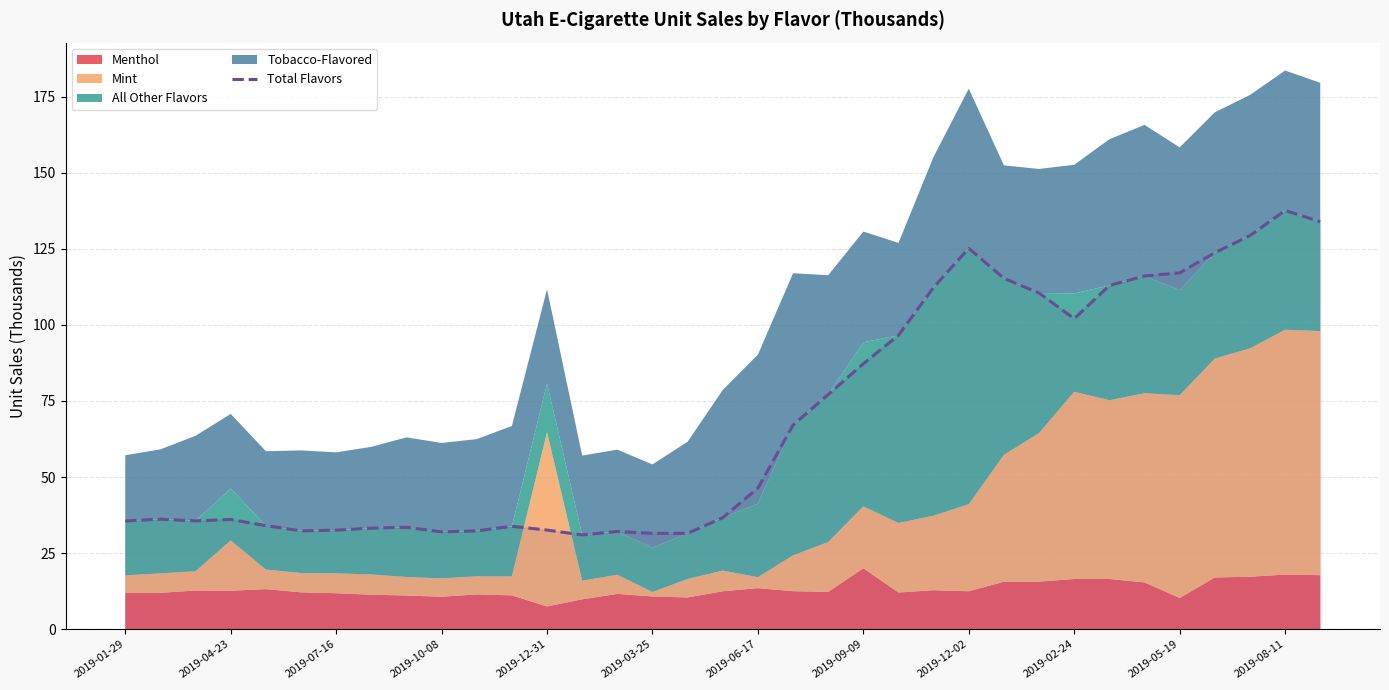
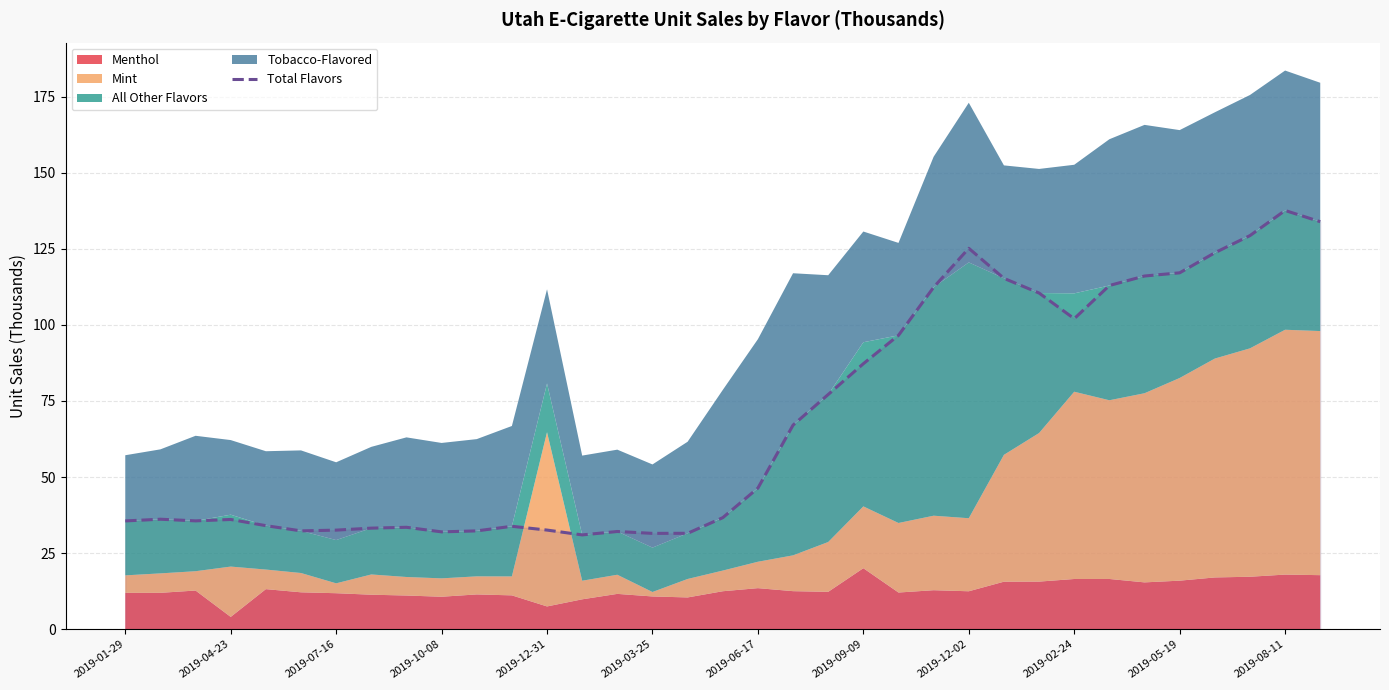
  {
    "Menthol": {
      "2019-01-29": 12,
-     "2019-04-23": 13,
+     "2019-04-23": 4,
      "2019-07-16": 12,
      "2019-10-08": 11,
      "2019-12-31": 7,
      "2019-03-25": 11,
      "2019-06-17": 13,
      "2019-09-09": 20,
      "2019-12-02": 12,
      "2019-02-24": 16,
-     "2019-05-19": 10,
+     "2019-05-19": 16,
      "2019-08-11": 18
    },
    "Mint": {
      "2019-01-29": 6,
      "2019-04-23": 17,
-     "2019-07-16": 7,
+     "2019-07-16": 3,
      "2019-10-08": 6,
      "2019-12-31": 57,
      "2019-03-25": 1,
-     "2019-06-17": 4,
+     "2019-06-17": 9,
      "2019-09-09": 20,
-     "2019-12-02": 29,
+     "2019-12-02": 24,
      "2019-02-24": 62,
      "2019-05-19": 67,
      "2019-08-11": 80
    },
    "Total Flavors": {
      "2019-04-23": 36,
      "2019-12-31": 33,
      "2019-03-25": 31,
      "2019-09-09": 87,
      "2019-02-24": 102
    }
  }
